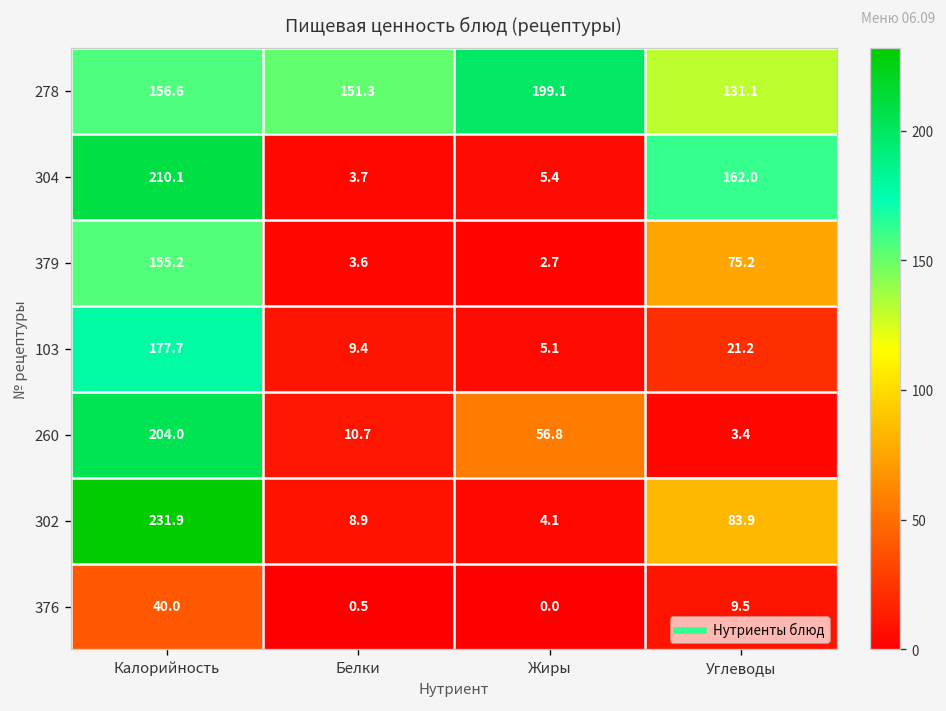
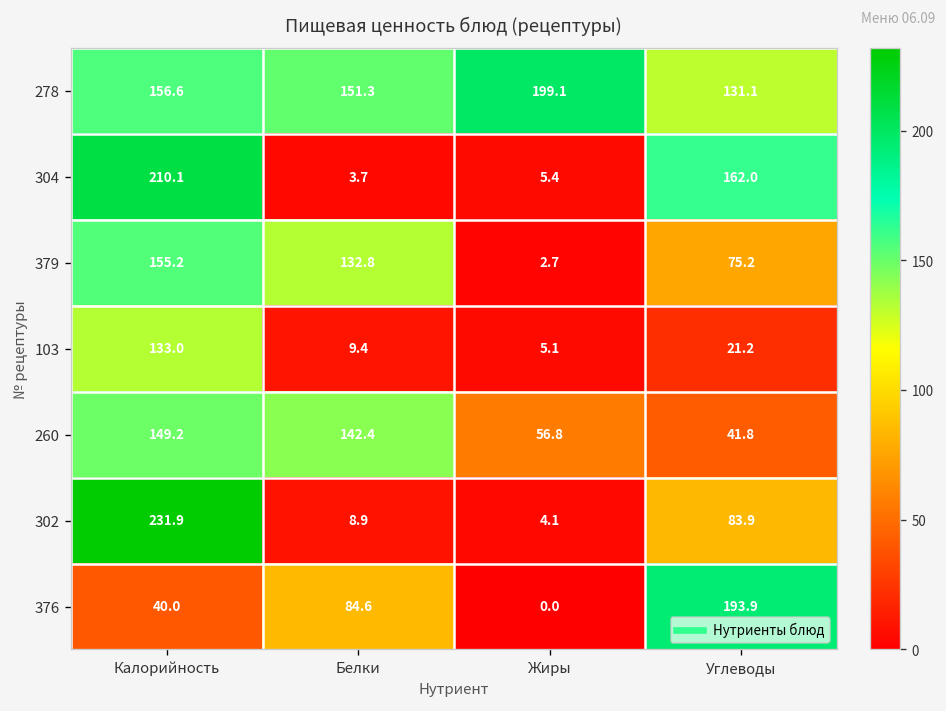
  {
    "278": {
      "Калорийность": 156.6,
      "Белки": 151.3,
      "Жиры": 199.1,
      "Углеводы": 131.1
    },
    "304": {
      "Калорийность": 210.1,
      "Белки": 3.7,
      "Жиры": 5.4,
      "Углеводы": 162.0
    },
    "379": {
      "Калорийность": 155.2,
-     "Белки": 3.6,
+     "Белки": 132.8,
      "Жиры": 2.7,
      "Углеводы": 75.2
    },
    "103": {
-     "Калорийность": 177.7,
+     "Калорийность": 133.0,
      "Белки": 9.4,
      "Жиры": 5.1,
      "Углеводы": 21.2
    },
    "260": {
-     "Калорийность": 204.0,
-     "Белки": 10.7,
+     "Калорийность": 149.2,
+     "Белки": 142.4,
      "Жиры": 56.8,
-     "Углеводы": 3.4
+     "Углеводы": 41.8
    },
    "302": {
      "Калорийность": 231.9,
      "Белки": 8.9,
      "Жиры": 4.1,
      "Углеводы": 83.9
    },
    "376": {
      "Калорийность": 40.0,
-     "Белки": 0.5,
+     "Белки": 84.6,
      "Жиры": 0.0,
-     "Углеводы": 9.5
+     "Углеводы": 193.9
    }
  }
